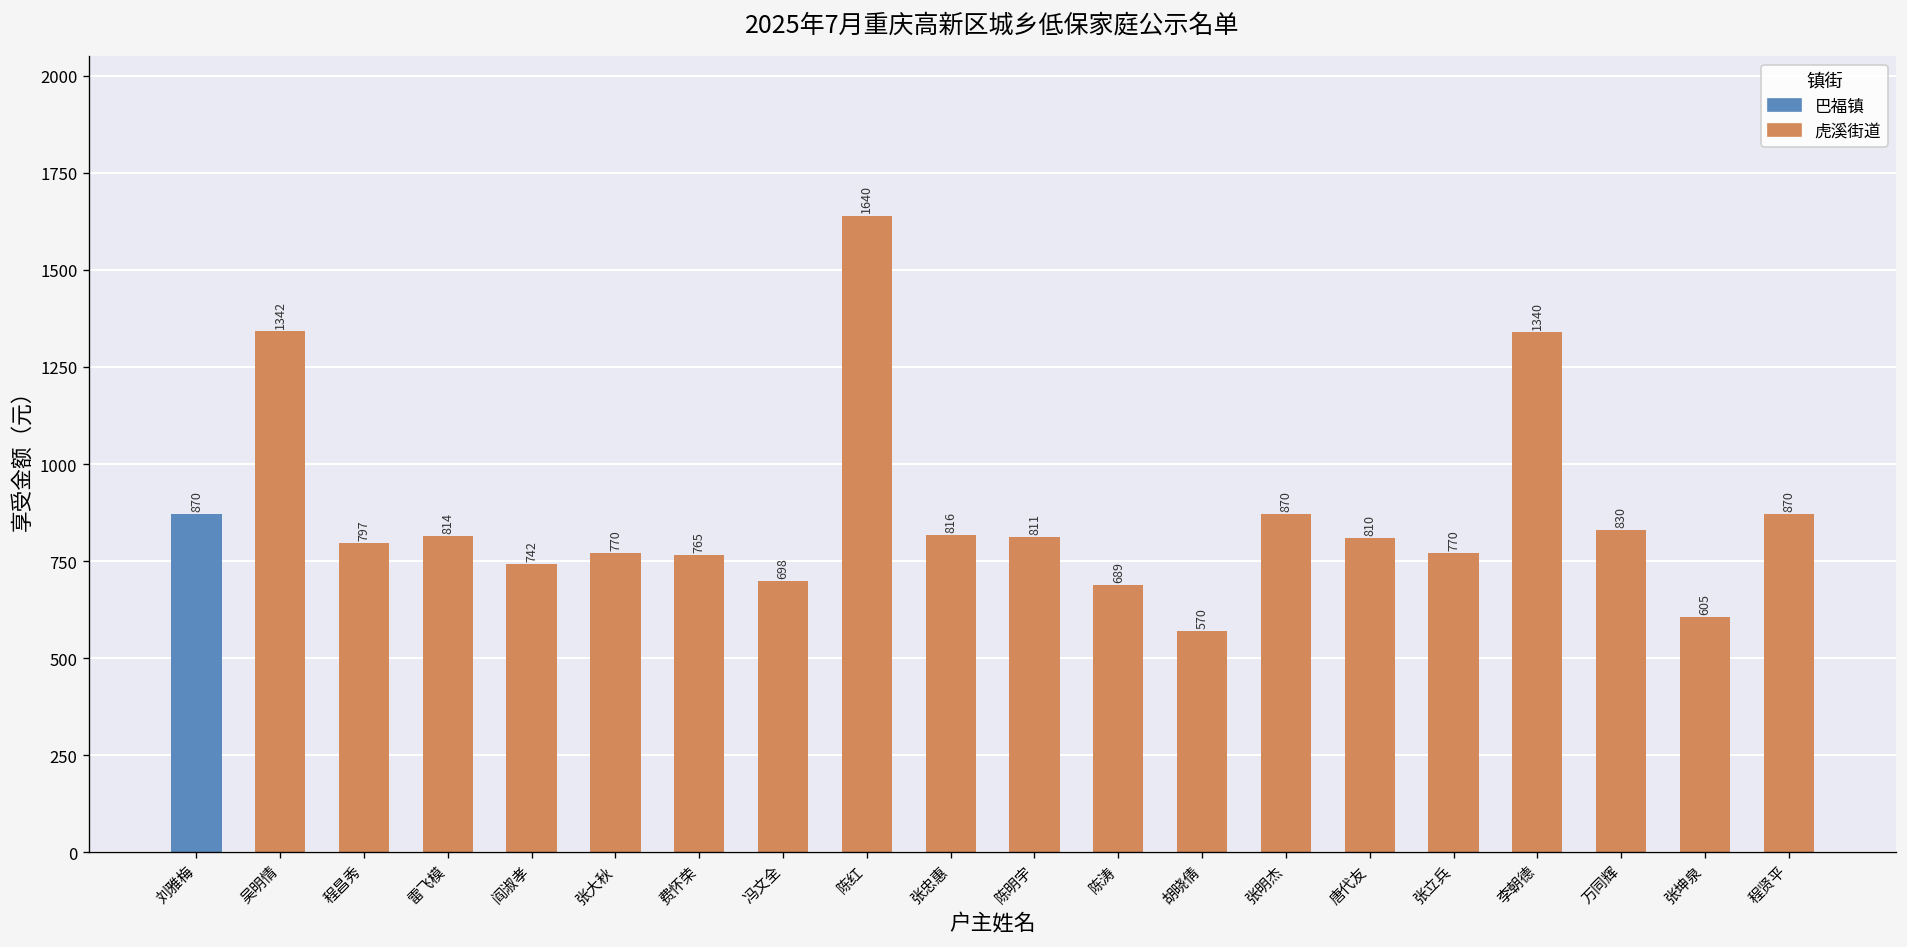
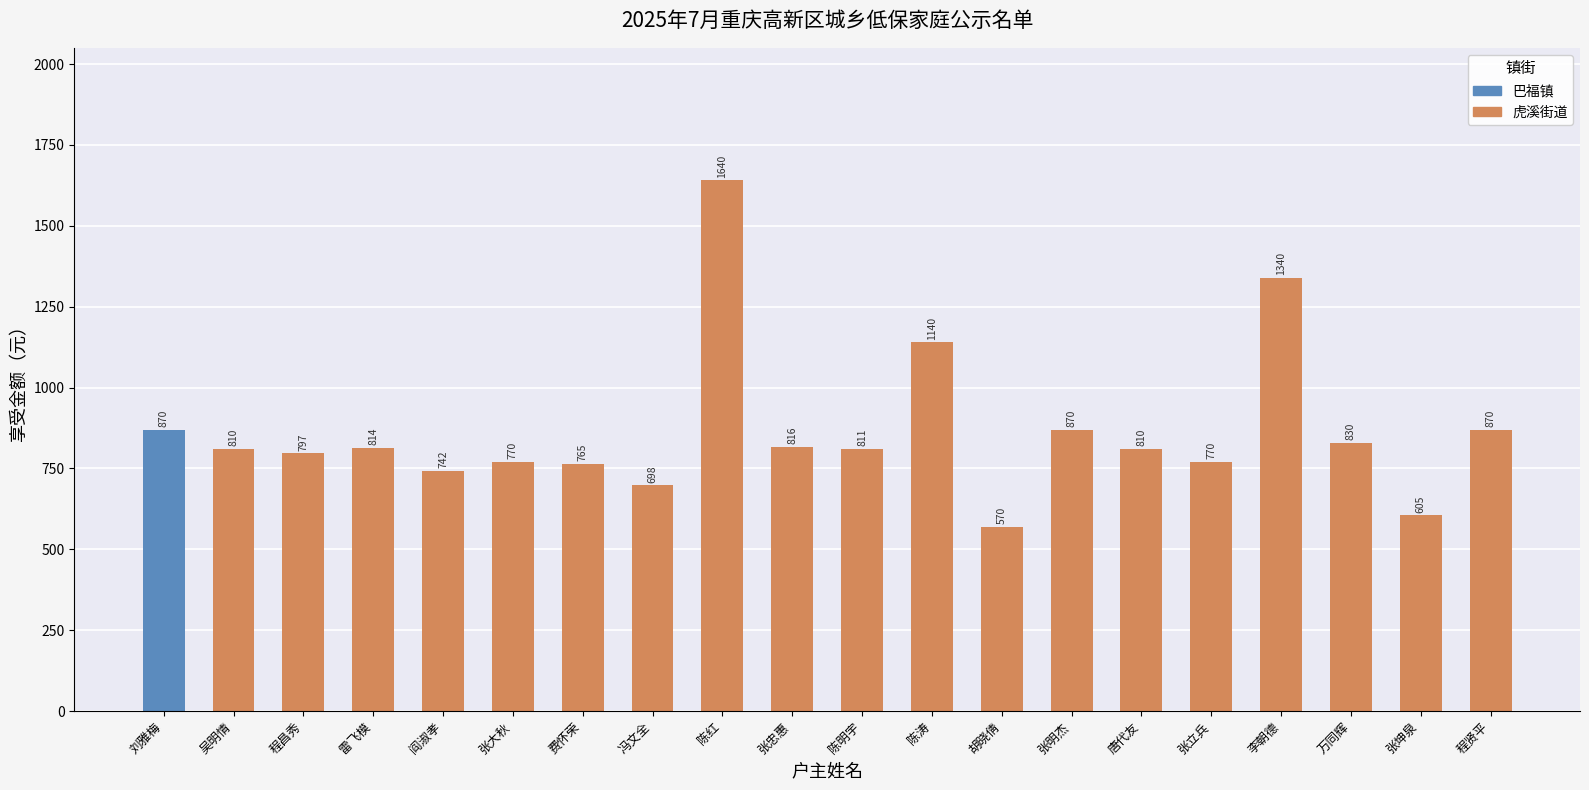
  {
    "刘雅梅": 870,
-   "吴明情": 1342,
+   "吴明情": 810,
    "程昌秀": 797,
    "雷飞模": 814,
    "阎淑孝": 742,
    "张大秋": 770,
    "费怀荣": 765,
    "冯文全": 698,
    "陈红": 1640,
    "张忠惠": 816,
    "陈明宇": 811,
-   "陈涛": 689,
+   "陈涛": 1140,
    "胡晓倩": 570,
    "张明杰": 870,
    "唐代友": 810,
    "张立兵": 770,
    "李朝德": 1340,
    "万同辉": 830,
    "张坤泉": 605,
    "程贤平": 870
  }
